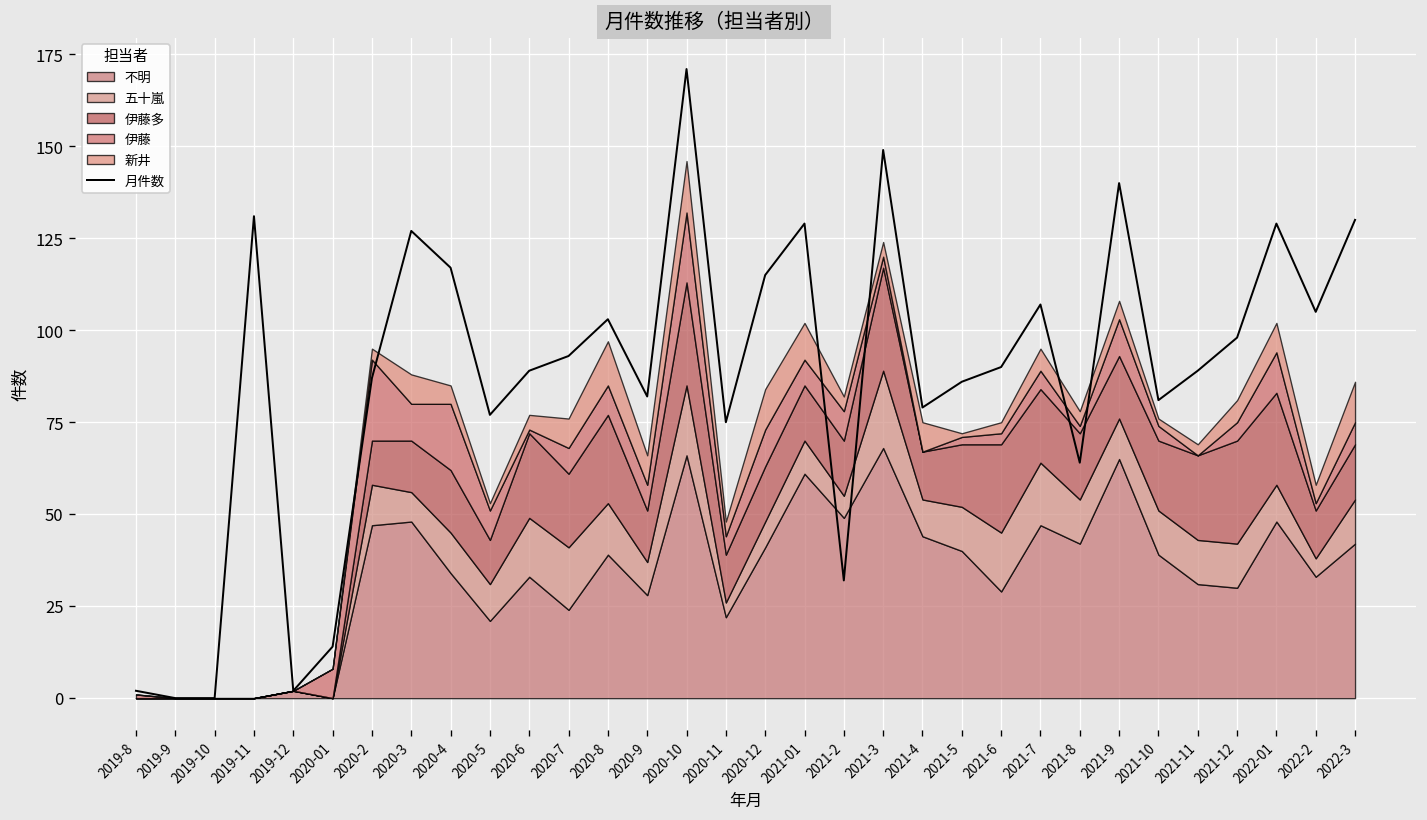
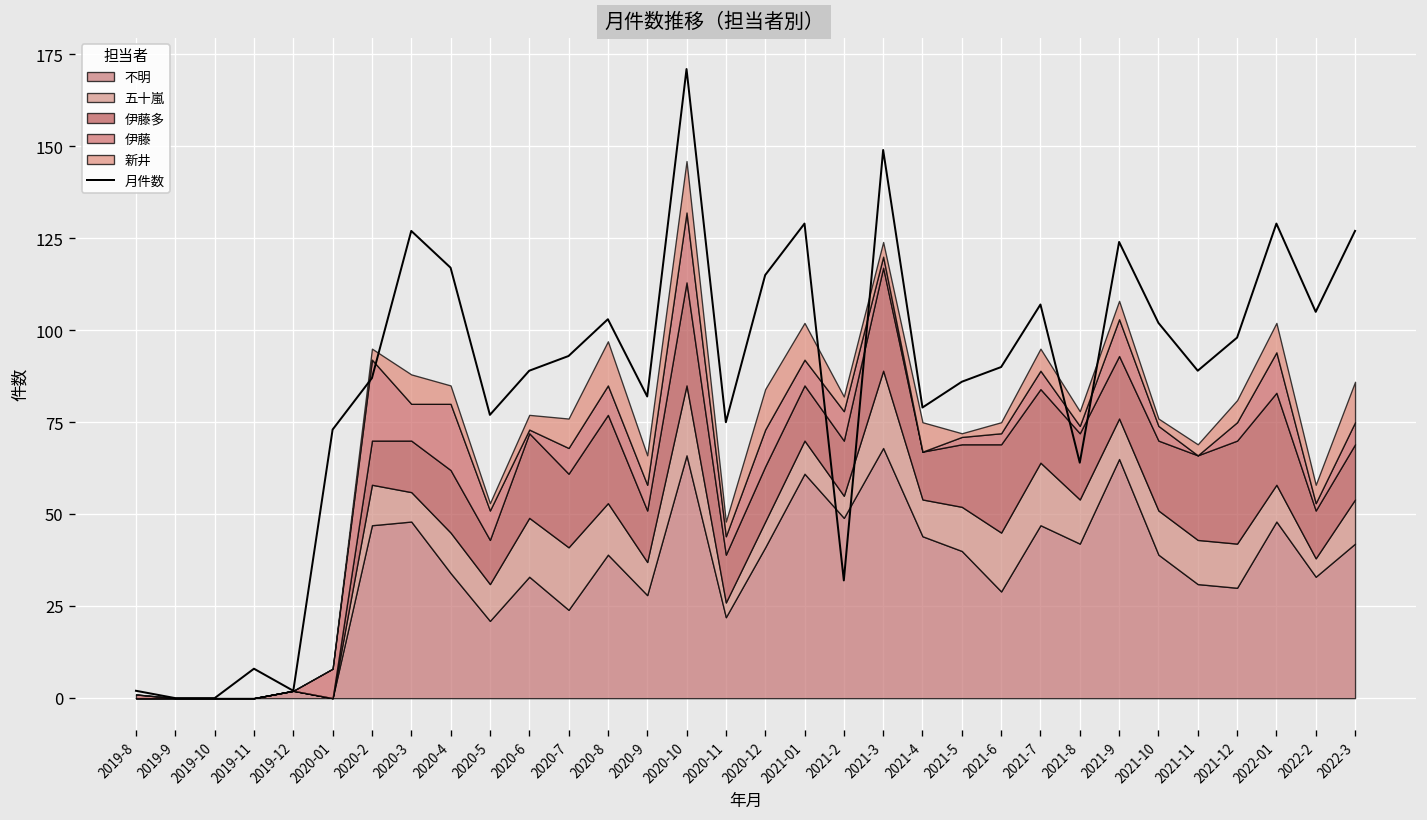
  {
    "月件数": {
      "2019-8": 2,
-     "2019-11": 131,
-     "2020-01": 14,
+     "2019-11": 8,
+     "2020-01": 73,
      "2020-2": 87,
      "2020-3": 127,
      "2020-4": 117,
      "2020-5": 77,
      "2020-6": 89,
      "2020-7": 93,
      "2020-8": 103,
      "2020-9": 82,
      "2020-10": 171,
      "2020-11": 75,
      "2020-12": 115,
      "2021-01": 129,
      "2021-2": 32,
      "2021-3": 149,
      "2021-4": 79,
      "2021-5": 86,
      "2021-6": 90,
      "2021-7": 107,
      "2021-8": 64,
-     "2021-9": 140,
-     "2021-10": 81,
+     "2021-9": 124,
+     "2021-10": 102,
      "2021-11": 89,
      "2021-12": 98,
      "2022-01": 129,
      "2022-2": 105,
-     "2022-3": 130
+     "2022-3": 127
    }
  }
